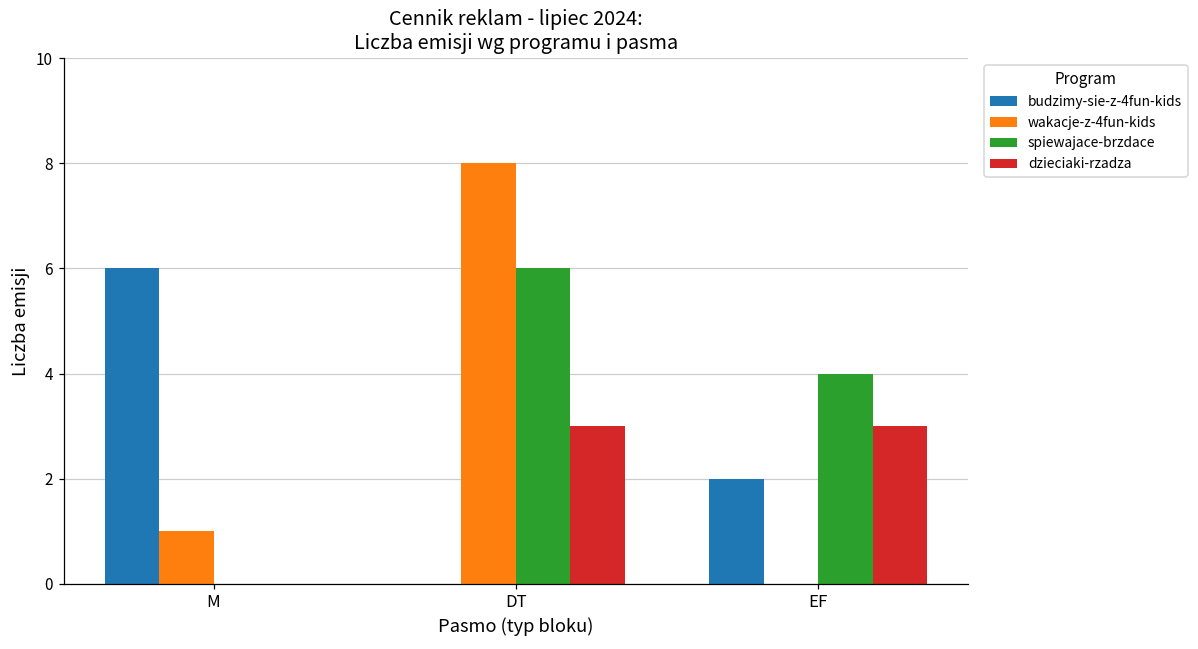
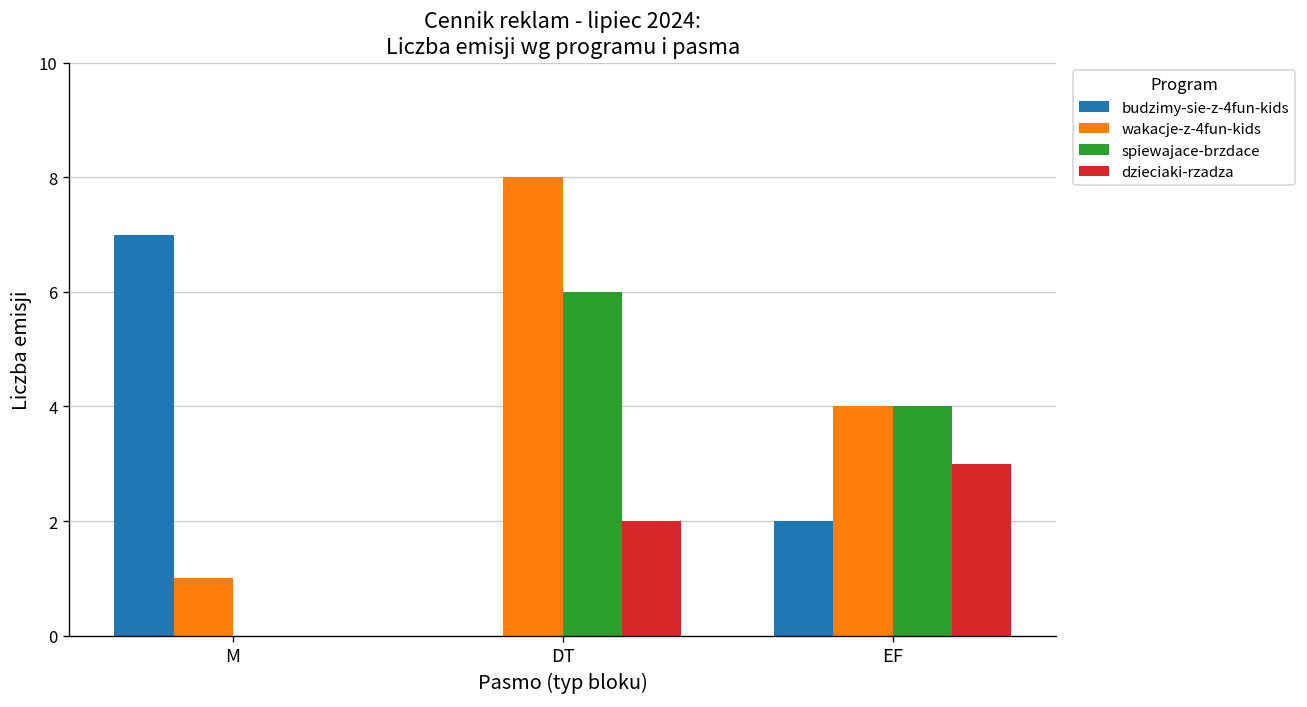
  {
    "budzimy-sie-z-4fun-kids": {
-     "M": 6,
+     "M": 7,
      "DT": 0,
      "EF": 2
    },
    "wakacje-z-4fun-kids": {
      "M": 1,
      "DT": 8,
-     "EF": 0
+     "EF": 4
    },
    "spiewajace-brzdace": {
      "M": 0,
      "DT": 6,
      "EF": 4
    },
    "dzieciaki-rzadza": {
      "M": 0,
-     "DT": 3,
+     "DT": 2,
      "EF": 3
    }
  }
